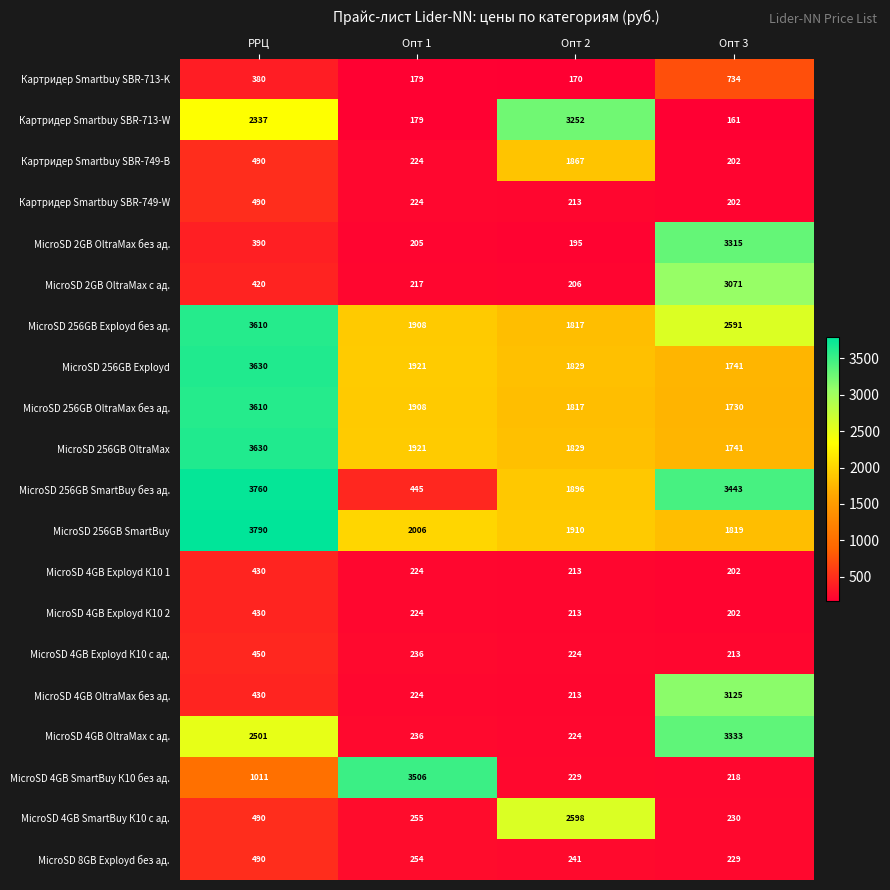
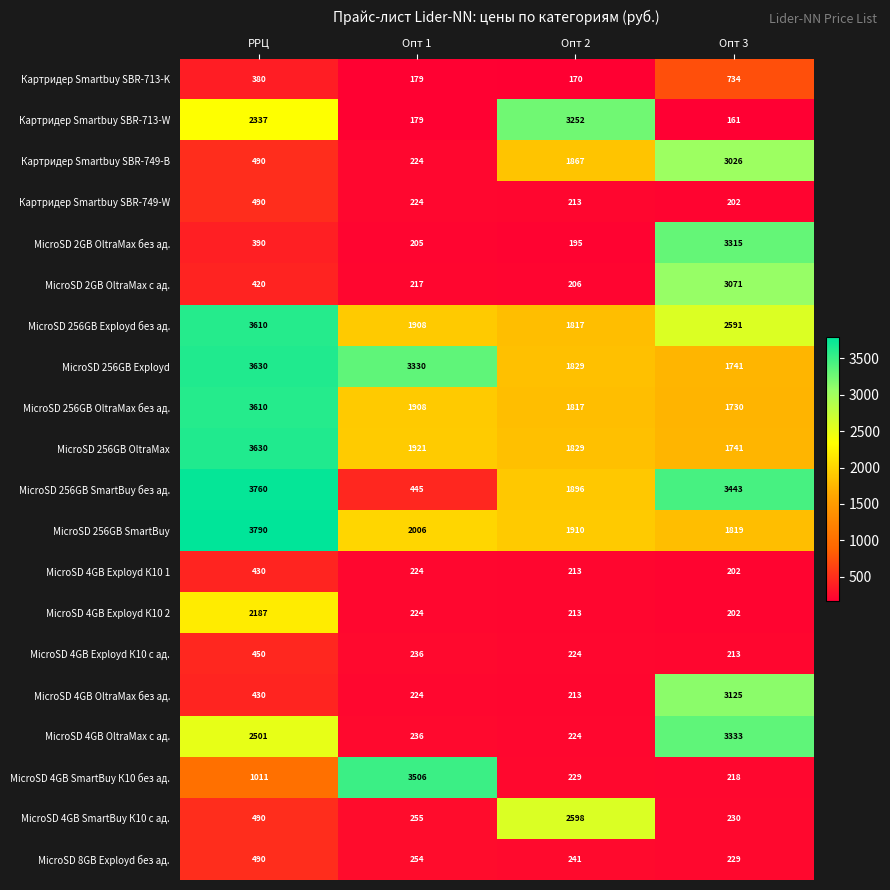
  {
    "Картридер Smartbuy SBR-713-K": {
      "РРЦ": 380,
      "Опт 1": 179,
      "Опт 2": 170,
      "Опт 3": 734
    },
    "Картридер Smartbuy SBR-713-W": {
      "РРЦ": 2337,
      "Опт 1": 179,
      "Опт 2": 3252,
      "Опт 3": 161
    },
    "Картридер Smartbuy SBR-749-B": {
      "РРЦ": 490,
      "Опт 1": 224,
      "Опт 2": 1867,
-     "Опт 3": 202
+     "Опт 3": 3026
    },
    "Картридер Smartbuy SBR-749-W": {
      "РРЦ": 490,
      "Опт 1": 224,
      "Опт 2": 213,
      "Опт 3": 202
    },
    "MicroSD 2GB OltraMax без ад.": {
      "РРЦ": 390,
      "Опт 1": 205,
      "Опт 2": 195,
      "Опт 3": 3315
    },
    "MicroSD 2GB OltraMax с ад.": {
      "РРЦ": 420,
      "Опт 1": 217,
      "Опт 2": 206,
      "Опт 3": 3071
    },
    "MicroSD 256GB Exployd без ад.": {
      "РРЦ": 3610,
      "Опт 1": 1908,
      "Опт 2": 1817,
      "Опт 3": 2591
    },
    "MicroSD 256GB Exployd": {
      "РРЦ": 3630,
-     "Опт 1": 1921,
+     "Опт 1": 3330,
      "Опт 2": 1829,
      "Опт 3": 1741
    },
    "MicroSD 256GB OltraMax без ад.": {
      "РРЦ": 3610,
      "Опт 1": 1908,
      "Опт 2": 1817,
      "Опт 3": 1730
    },
    "MicroSD 256GB OltraMax": {
      "РРЦ": 3630,
      "Опт 1": 1921,
      "Опт 2": 1829,
      "Опт 3": 1741
    },
    "MicroSD 256GB SmartBuy без ад.": {
      "РРЦ": 3760,
      "Опт 1": 445,
      "Опт 2": 1896,
      "Опт 3": 3443
    },
    "MicroSD 256GB SmartBuy": {
      "РРЦ": 3790,
      "Опт 1": 2006,
      "Опт 2": 1910,
      "Опт 3": 1819
    },
    "MicroSD 4GB Exployd К10 1": {
      "РРЦ": 430,
      "Опт 1": 224,
      "Опт 2": 213,
      "Опт 3": 202
    },
    "MicroSD 4GB Exployd К10 2": {
-     "РРЦ": 430,
+     "РРЦ": 2187,
      "Опт 1": 224,
      "Опт 2": 213,
      "Опт 3": 202
    },
    "MicroSD 4GB Exployd К10 с ад.": {
      "РРЦ": 450,
      "Опт 1": 236,
      "Опт 2": 224,
      "Опт 3": 213
    },
    "MicroSD 4GB OltraMax без ад.": {
      "РРЦ": 430,
      "Опт 1": 224,
      "Опт 2": 213,
      "Опт 3": 3125
    },
    "MicroSD 4GB OltraMax с ад.": {
      "РРЦ": 2501,
      "Опт 1": 236,
      "Опт 2": 224,
      "Опт 3": 3333
    },
    "MicroSD 4GB SmartBuy К10 без ад.": {
      "РРЦ": 1011,
      "Опт 1": 3506,
      "Опт 2": 229,
      "Опт 3": 218
    },
    "MicroSD 4GB SmartBuy К10 с ад.": {
      "РРЦ": 490,
      "Опт 1": 255,
      "Опт 2": 2598,
      "Опт 3": 230
    },
    "MicroSD 8GB Exployd без ад.": {
      "РРЦ": 490,
      "Опт 1": 254,
      "Опт 2": 241,
      "Опт 3": 229
    }
  }
